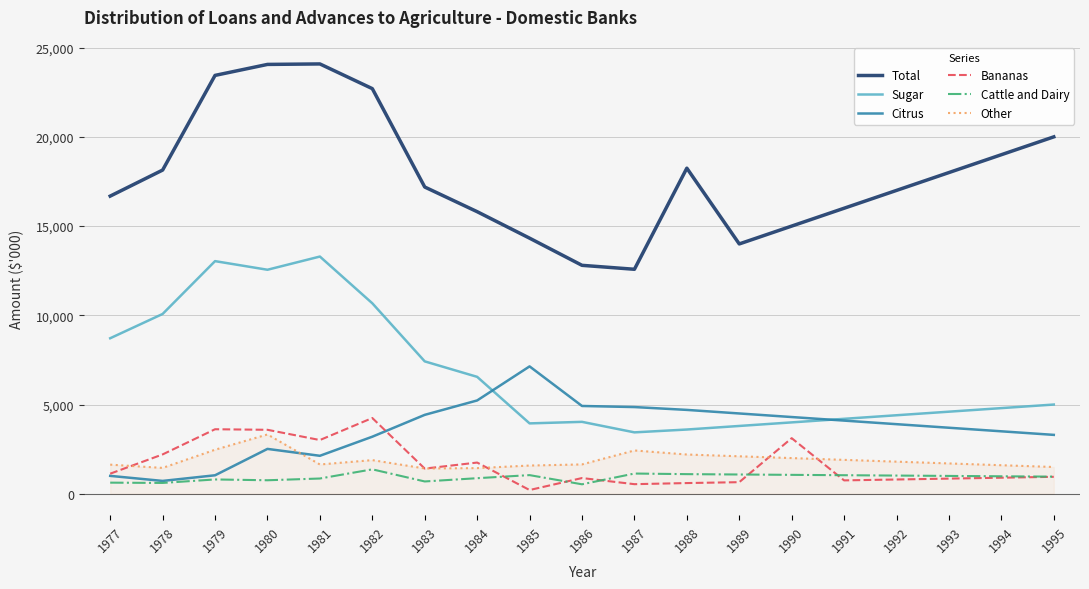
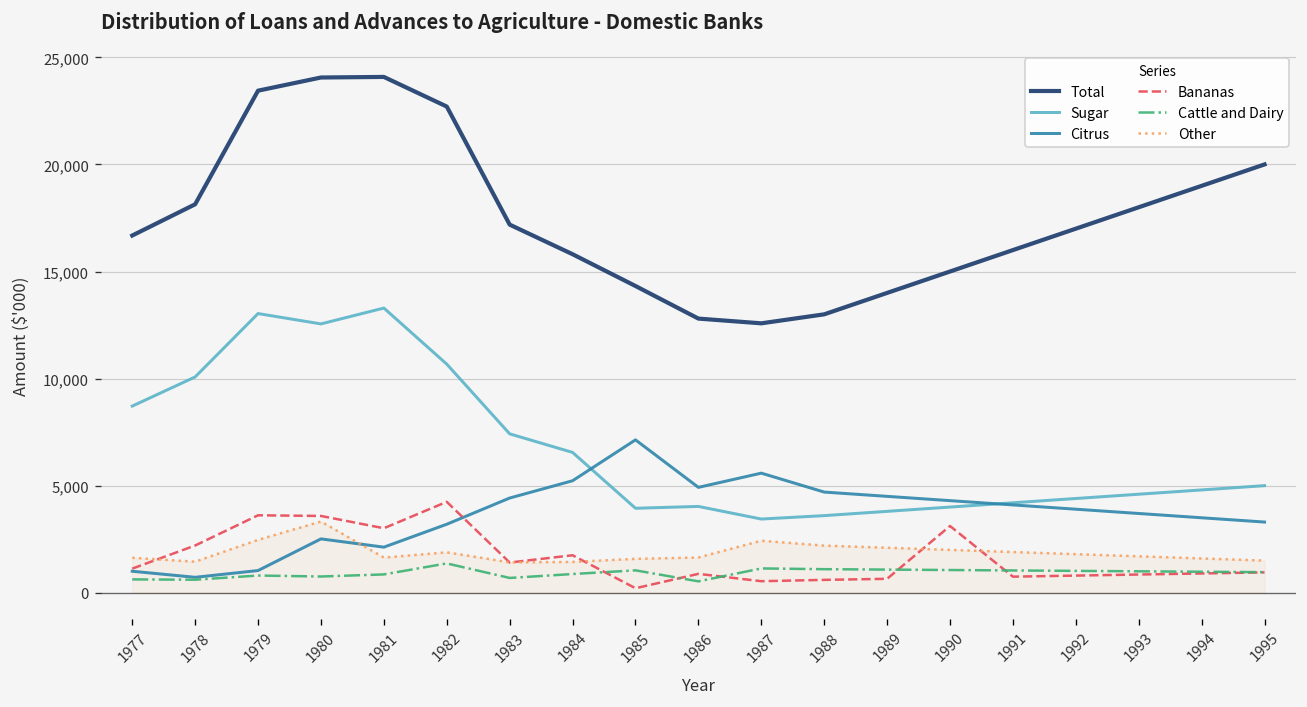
  {
    "Total": {
      "1977": "16,700",
      "1978": "18,100",
      "1979": "23,400",
      "1980": "24,100",
      "1981": "24,100",
      "1982": "22,700",
      "1983": "17,200",
      "1984": "15,800",
      "1985": "14,300",
      "1986": "12,800",
      "1987": "12,600",
-     "1988": "18,200",
+     "1988": "13,000",
      "1989": "14,000",
      "1990": "15,000",
      "1991": "16,000",
      "1992": "17,000",
      "1993": "18,000",
      "1994": "19,000",
      "1995": "20,000"
    },
    "Sugar": {
      "1977": "8,700",
      "1978": "10,100",
      "1979": "13,000",
      "1980": "12,600",
      "1981": "13,300",
      "1982": "10,700",
      "1983": "7,400",
      "1984": "6,600",
      "1985": "3,900",
      "1986": "4,000",
      "1987": "3,400",
      "1988": "3,600",
      "1989": "3,800",
      "1990": "4,000",
      "1992": "4,400",
      "1993": "4,600",
      "1994": "4,800",
      "1995": "5,000"
    },
    "Citrus": {
      "1979": "1,000",
      "1980": "2,500",
      "1981": "2,100",
      "1982": "3,200",
      "1983": "4,400",
      "1984": "5,200",
      "1985": "7,100",
      "1986": "4,900",
-     "1987": "4,900",
+     "1987": "5,600",
      "1988": "4,700",
      "1989": "4,500",
      "1990": "4,300",
      "1992": "3,900",
      "1993": "3,700",
      "1994": "3,500",
      "1995": "3,300"
    },
    "Bananas": {
      "1978": "2,200",
      "1979": "3,600",
      "1980": "3,600",
      "1981": "3,000",
      "1982": "4,200",
      "1984": "1,700",
      "1985": "200",
      "1986": "900",
      "1987": "500",
      "1988": "600",
      "1989": "700",
      "1990": "3,100",
      "1991": "800",
      "1992": "800",
      "1993": "900"
    },
    "Cattle and Dairy": {
      "1977": "600",
      "1979": "800",
      "1980": "800",
      "1981": "900",
      "1982": "1,400",
      "1983": "700",
      "1984": "900",
      "1985": "1,000",
      "1986": "500",
      "1987": "1,100",
      "1988": "1,100",
      "1989": "1,100",
      "1990": "1,100",
      "1991": "1,000",
      "1992": "1,000",
      "1993": "1,000"
    },
    "Other": {
      "1977": "1,600",
      "1978": "1,400",
      "1979": "2,500",
      "1980": "3,300",
      "1981": "1,600",
      "1982": "1,900",
      "1984": "1,400",
      "1985": "1,600",
      "1986": "1,600",
      "1987": "2,400",
      "1988": "2,200",
      "1989": "2,100",
      "1990": "2,000",
      "1991": "1,900",
      "1992": "1,800",
      "1993": "1,700",
      "1994": "1,600",
      "1995": "1,500"
    }
  }
